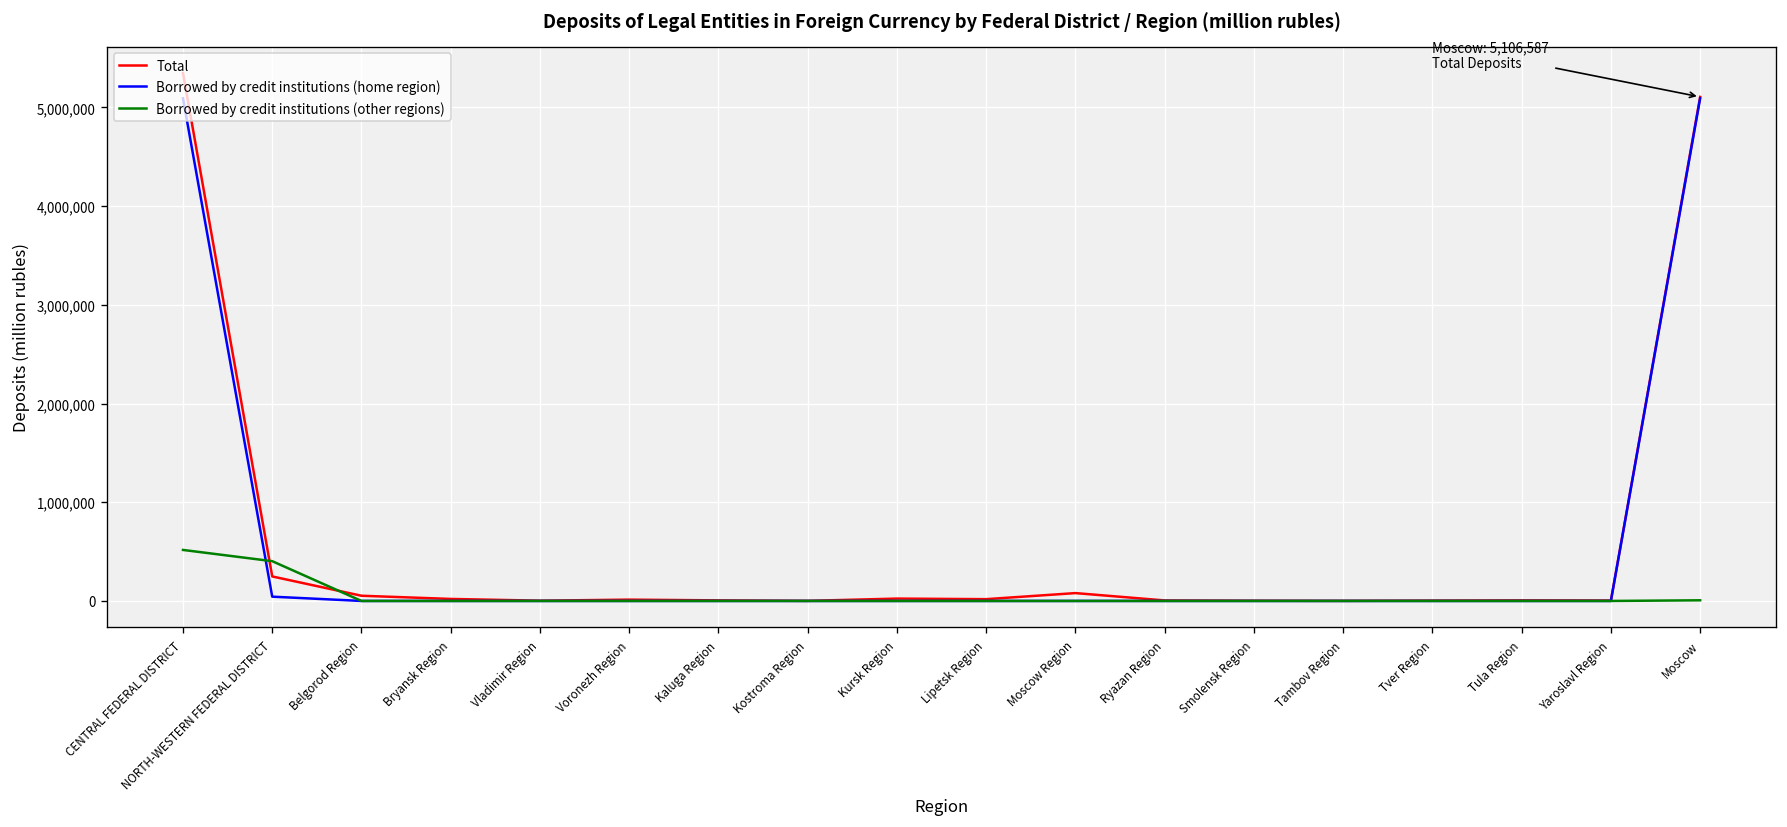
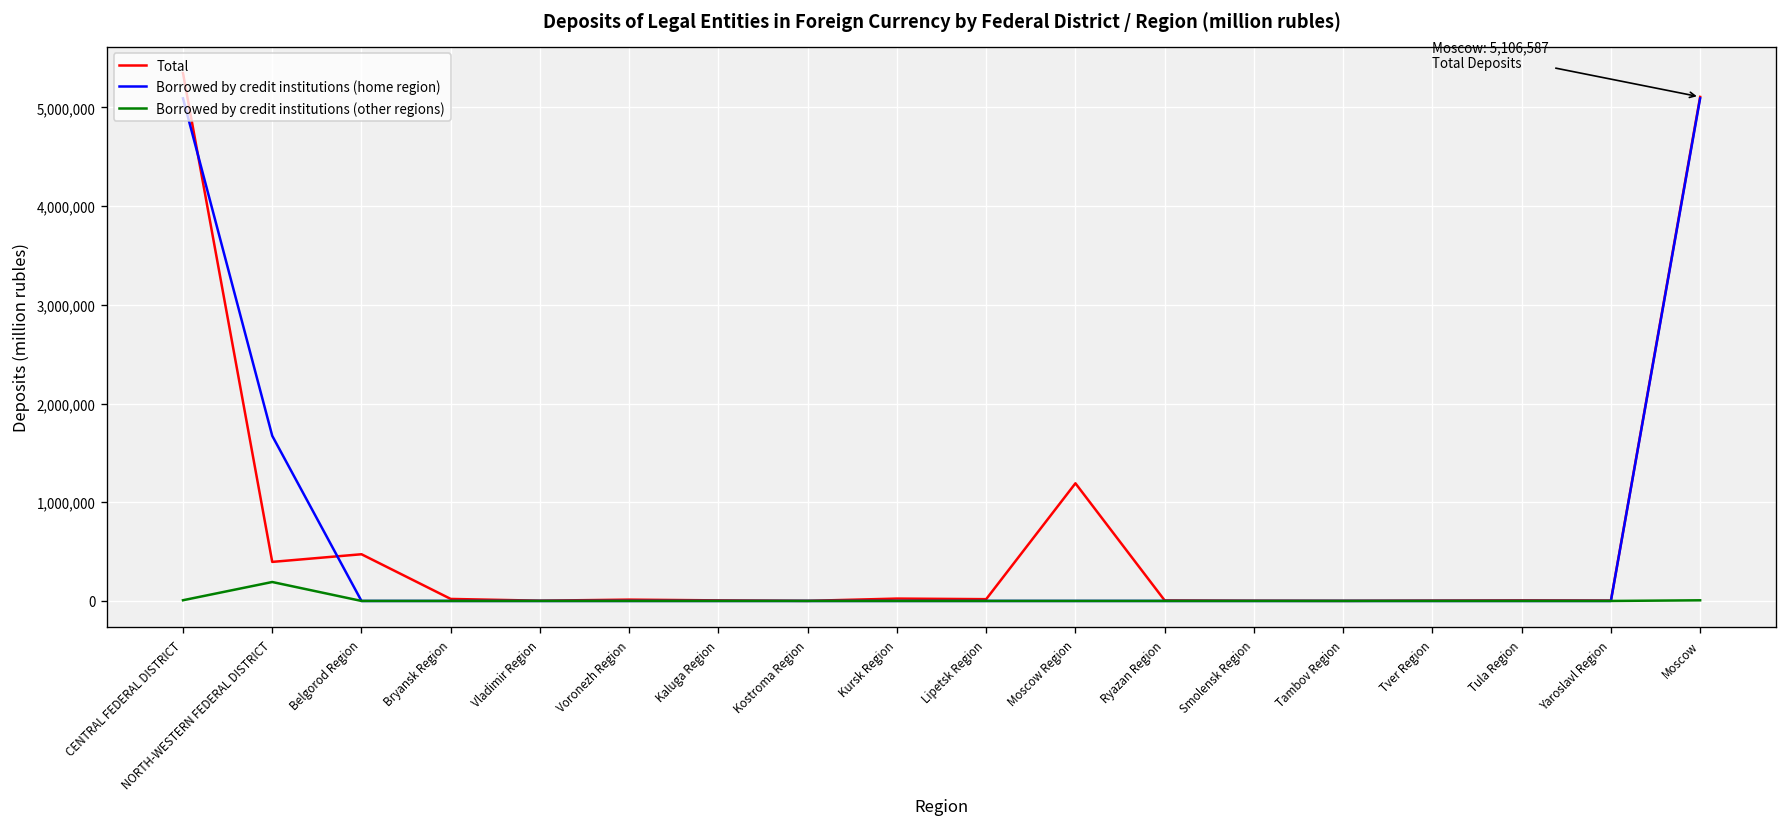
  {
    "Total": {
-     "NORTH-WESTERN FEDERAL DISTRICT": "200,000",
-     "Belgorod Region": "100,000",
-     "Moscow Region": "100,000"
+     "NORTH-WESTERN FEDERAL DISTRICT": "400,000",
+     "Belgorod Region": "500,000",
+     "Moscow Region": "1,200,000"
    },
    "Borrowed by credit institutions (home region)": {
-     "NORTH-WESTERN FEDERAL DISTRICT": "0"
+     "NORTH-WESTERN FEDERAL DISTRICT": "1,700,000"
    },
    "Borrowed by credit institutions (other regions)": {
-     "CENTRAL FEDERAL DISTRICT": "500,000",
-     "NORTH-WESTERN FEDERAL DISTRICT": "400,000",
+     "CENTRAL FEDERAL DISTRICT": "0",
+     "NORTH-WESTERN FEDERAL DISTRICT": "200,000",
      "Moscow": "0"
    }
  }
